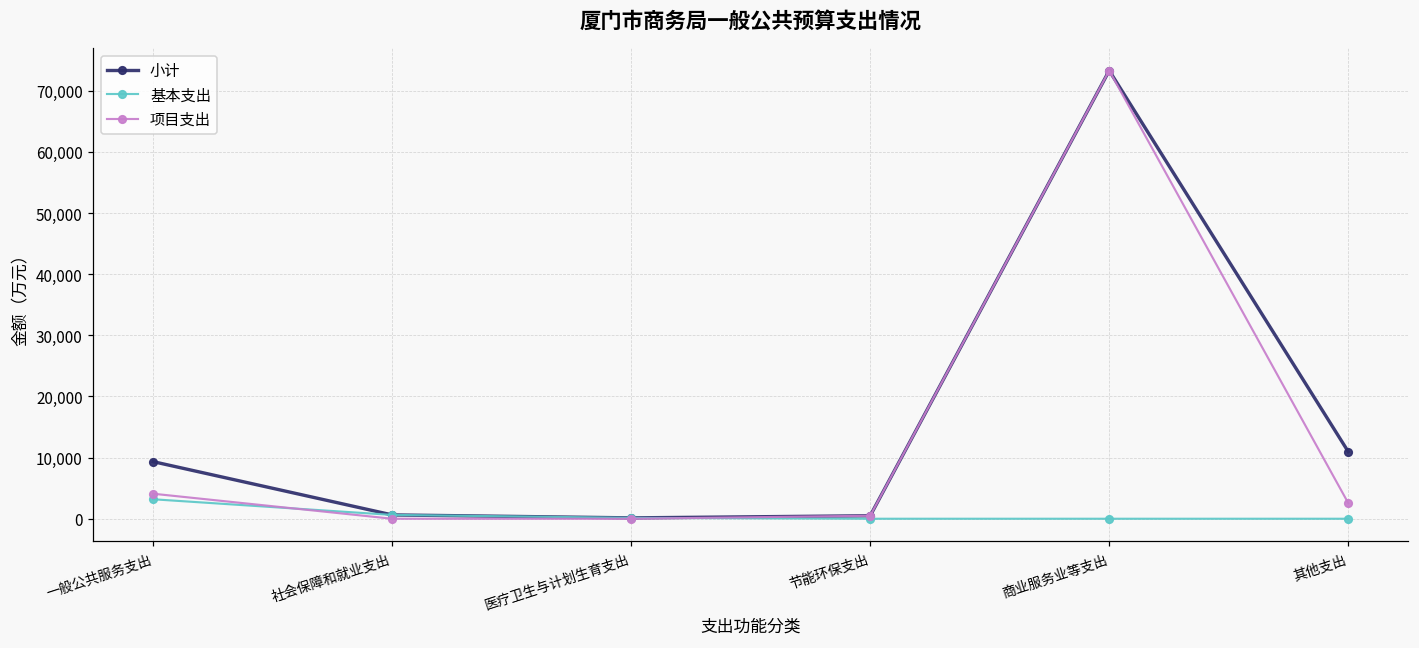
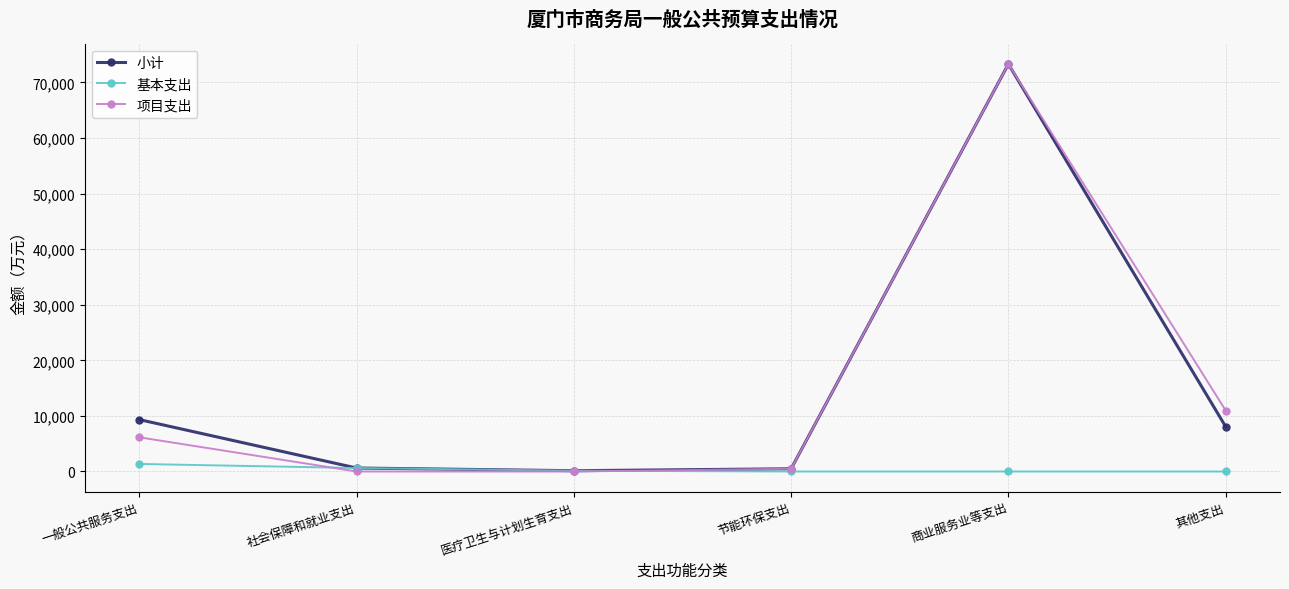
  {
    "小计": {
      "一般公共服务支出": "9,000",
-     "其他支出": "11,000"
+     "其他支出": "8,000"
    },
    "基本支出": {
-     "一般公共服务支出": "3,000",
+     "一般公共服务支出": "1,000",
      "节能环保支出": "0",
      "商业服务业等支出": "0",
      "其他支出": "0"
    },
    "项目支出": {
-     "一般公共服务支出": "4,000",
+     "一般公共服务支出": "6,000",
      "社会保障和就业支出": "0",
-     "其他支出": "3,000"
+     "其他支出": "11,000"
    }
  }
